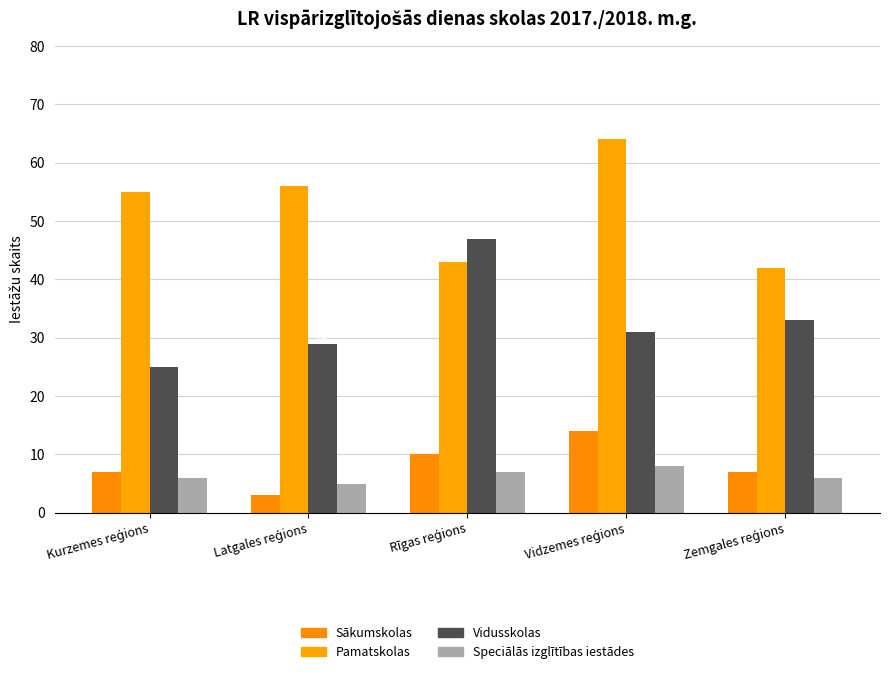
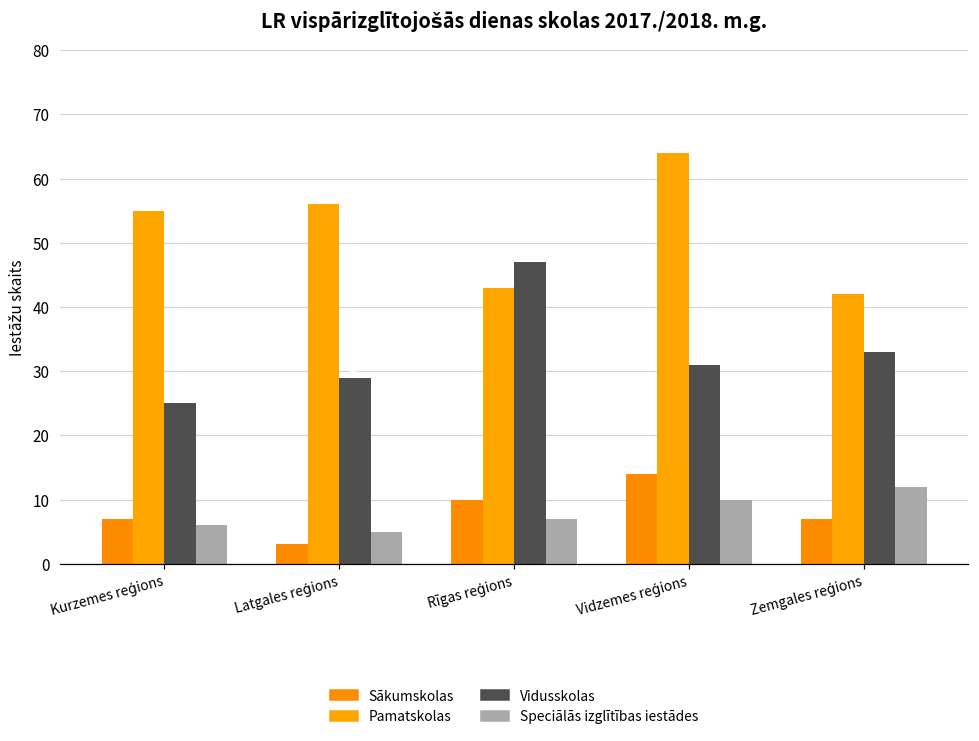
  {
    "Vidusskolas": {
      "Kurzemes reģions": 25,
      "Latgales reģions": 29,
      "Rīgas reģions": 47,
      "Vidzemes reģions": 31,
      "Zemgales reģions": 33
    },
    "Speciālās izglītības iestādes": {
      "Kurzemes reģions": 6,
      "Latgales reģions": 5,
      "Rīgas reģions": 7,
-     "Vidzemes reģions": 8,
-     "Zemgales reģions": 6
+     "Vidzemes reģions": 10,
+     "Zemgales reģions": 12
    }
  }
